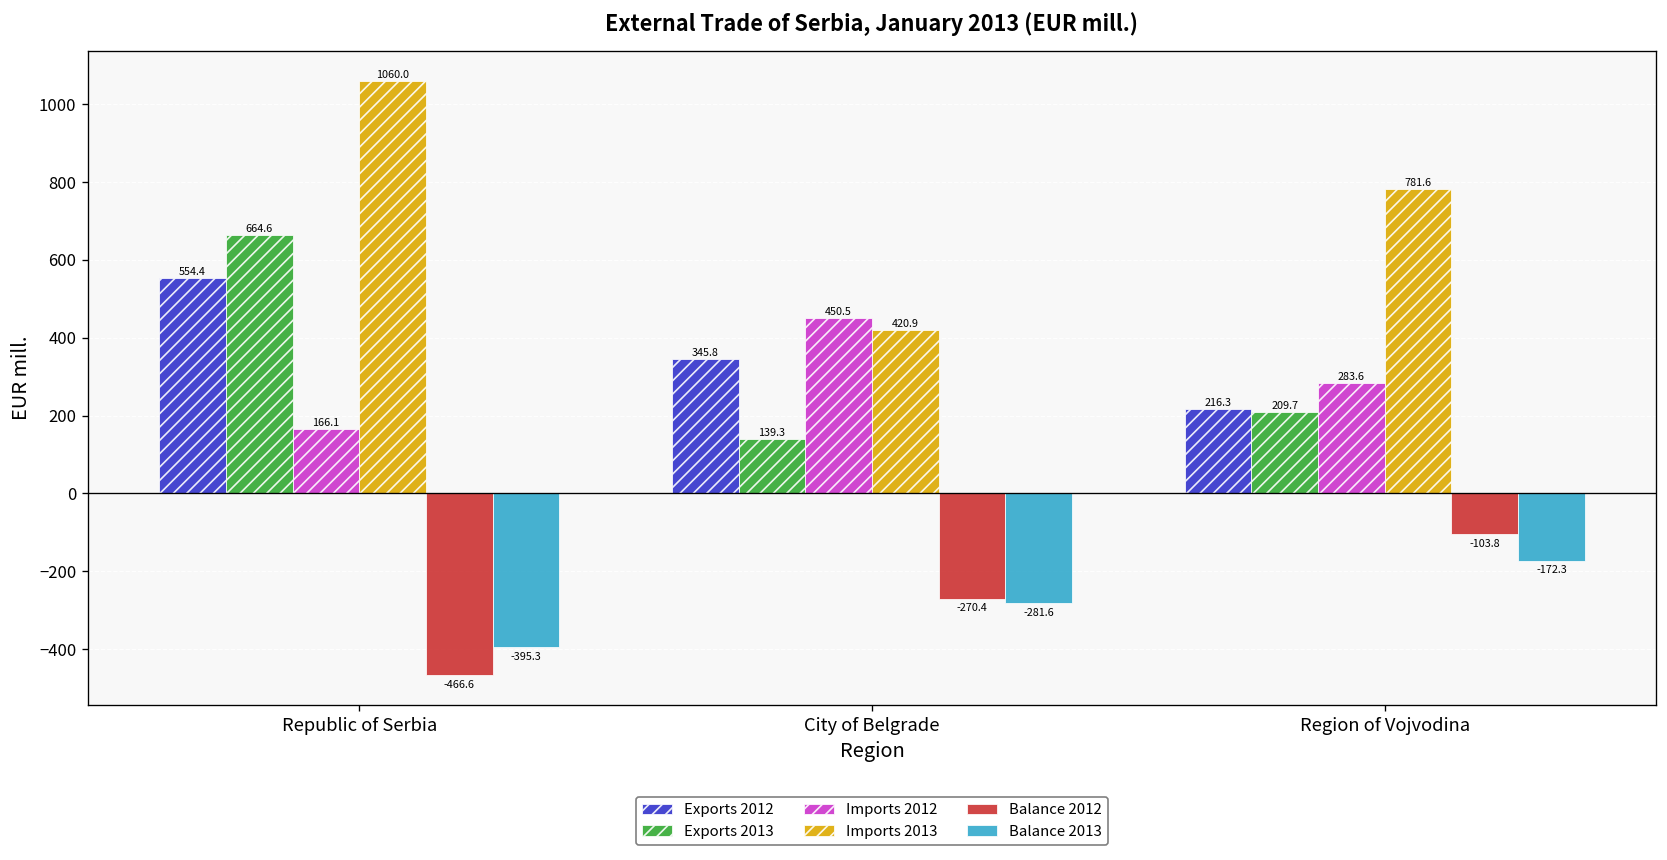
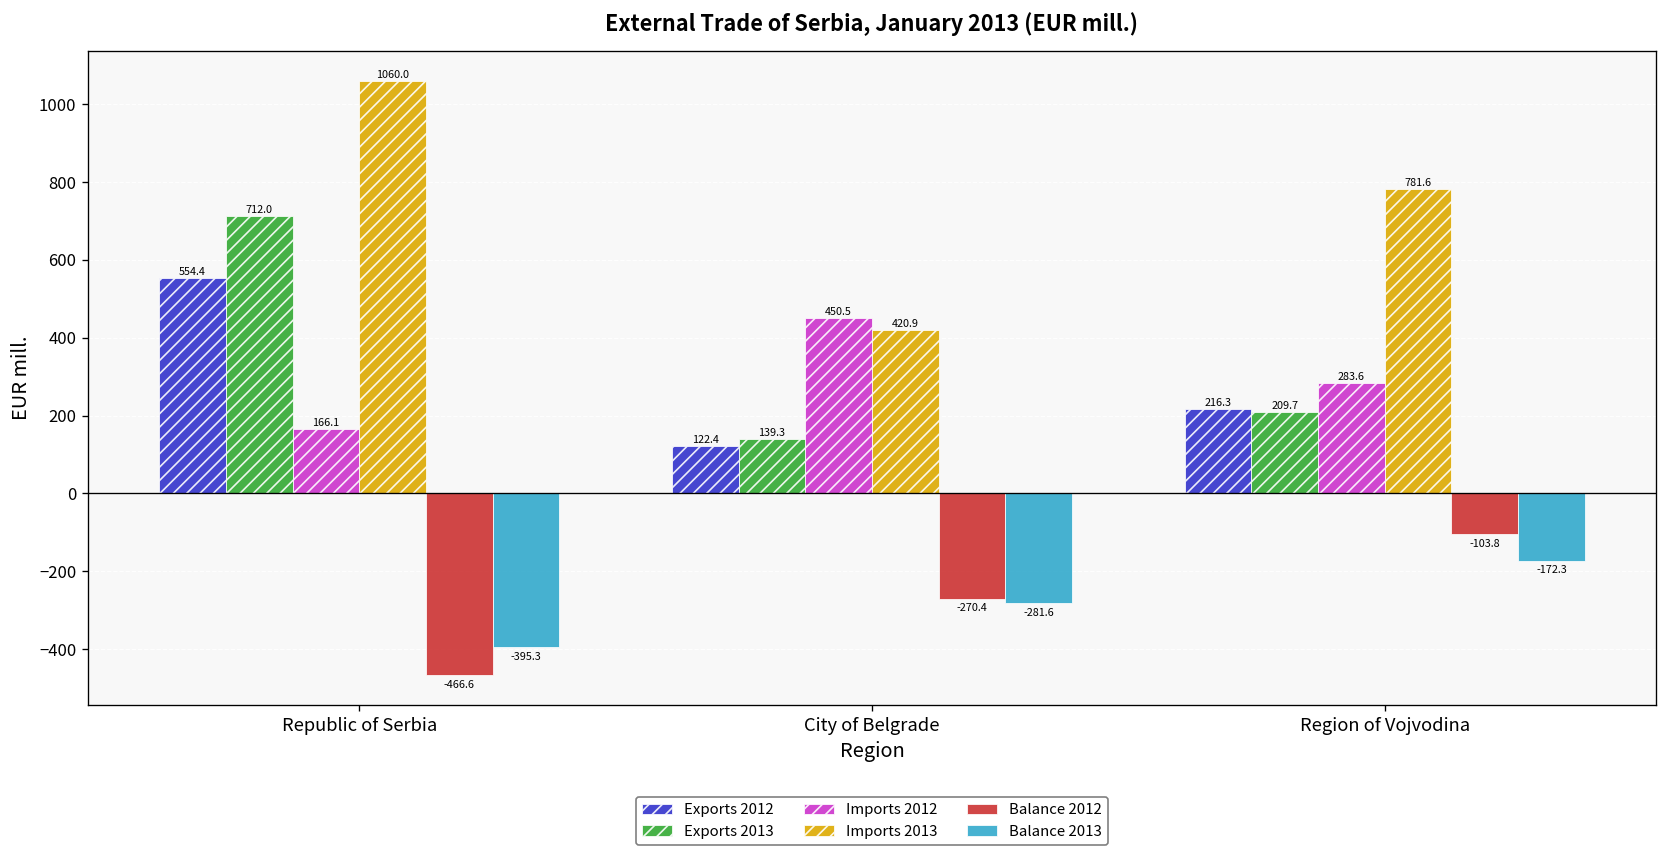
  {
    "Exports 2012": {
      "Republic of Serbia": 554.4,
-     "City of Belgrade": 345.8,
+     "City of Belgrade": 122.4,
      "Region of Vojvodina": 216.3
    },
    "Exports 2013": {
-     "Republic of Serbia": 664.6,
+     "Republic of Serbia": 712.0,
      "City of Belgrade": 139.3,
      "Region of Vojvodina": 209.7
    },
    "Imports 2012": {
      "Republic of Serbia": 166.1,
      "City of Belgrade": 450.5,
      "Region of Vojvodina": 283.6
    },
    "Imports 2013": {
      "Republic of Serbia": 1060.0,
      "City of Belgrade": 420.9,
      "Region of Vojvodina": 781.6
    },
    "Balance 2012": {
      "Republic of Serbia": -466.6,
      "City of Belgrade": -270.4,
      "Region of Vojvodina": -103.8
    },
    "Balance 2013": {
      "Republic of Serbia": -395.3,
      "City of Belgrade": -281.6,
      "Region of Vojvodina": -172.3
    }
  }
